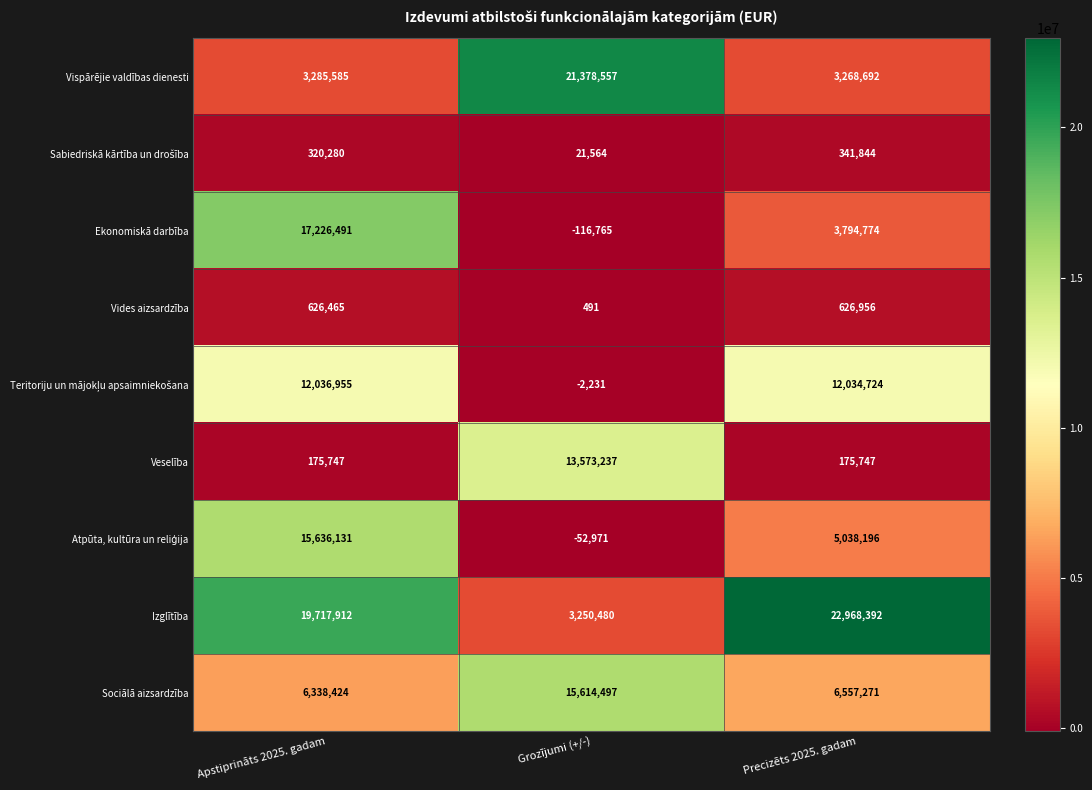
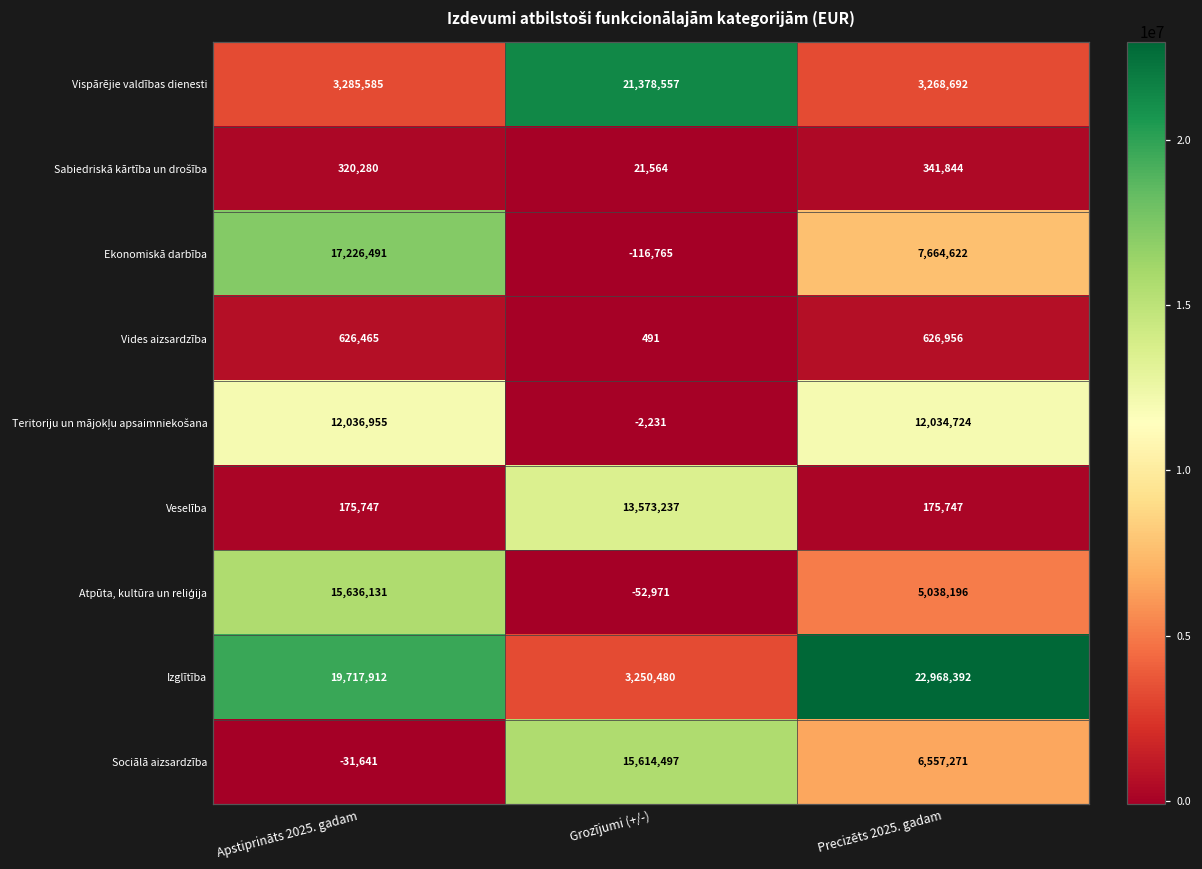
  {
    "Vispārējie valdības dienesti": {
      "Apstiprināts 2025. gadam": "3,285,585",
      "Grozījumi (+/-)": "21,378,557",
      "Precizēts 2025. gadam": "3,268,692"
    },
    "Sabiedriskā kārtība un drošība": {
      "Apstiprināts 2025. gadam": "320,280",
      "Grozījumi (+/-)": "21,564",
      "Precizēts 2025. gadam": "341,844"
    },
    "Ekonomiskā darbība": {
      "Apstiprināts 2025. gadam": "17,226,491",
      "Grozījumi (+/-)": "-116,765",
-     "Precizēts 2025. gadam": "3,794,774"
+     "Precizēts 2025. gadam": "7,664,622"
    },
    "Vides aizsardzība": {
      "Apstiprināts 2025. gadam": "626,465",
      "Grozījumi (+/-)": "491",
      "Precizēts 2025. gadam": "626,956"
    },
    "Teritoriju un mājokļu apsaimniekošana": {
      "Apstiprināts 2025. gadam": "12,036,955",
      "Grozījumi (+/-)": "-2,231",
      "Precizēts 2025. gadam": "12,034,724"
    },
    "Veselība": {
      "Apstiprināts 2025. gadam": "175,747",
      "Grozījumi (+/-)": "13,573,237",
      "Precizēts 2025. gadam": "175,747"
    },
    "Atpūta, kultūra un reliģija": {
      "Apstiprināts 2025. gadam": "15,636,131",
      "Grozījumi (+/-)": "-52,971",
      "Precizēts 2025. gadam": "5,038,196"
    },
    "Izglītība": {
      "Apstiprināts 2025. gadam": "19,717,912",
      "Grozījumi (+/-)": "3,250,480",
      "Precizēts 2025. gadam": "22,968,392"
    },
    "Sociālā aizsardzība": {
-     "Apstiprināts 2025. gadam": "6,338,424",
+     "Apstiprināts 2025. gadam": "-31,641",
      "Grozījumi (+/-)": "15,614,497",
      "Precizēts 2025. gadam": "6,557,271"
    }
  }
